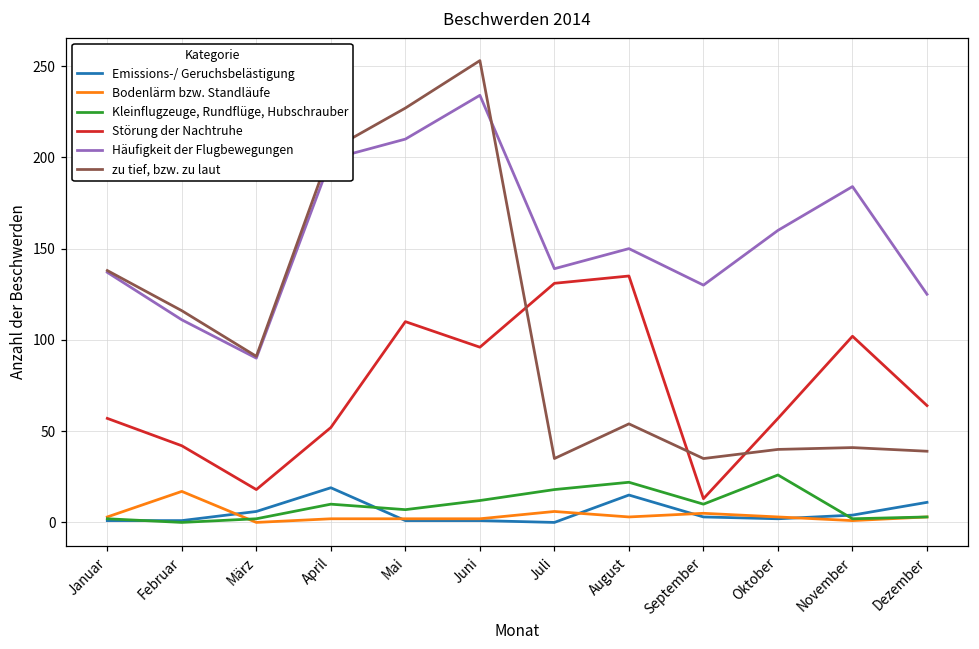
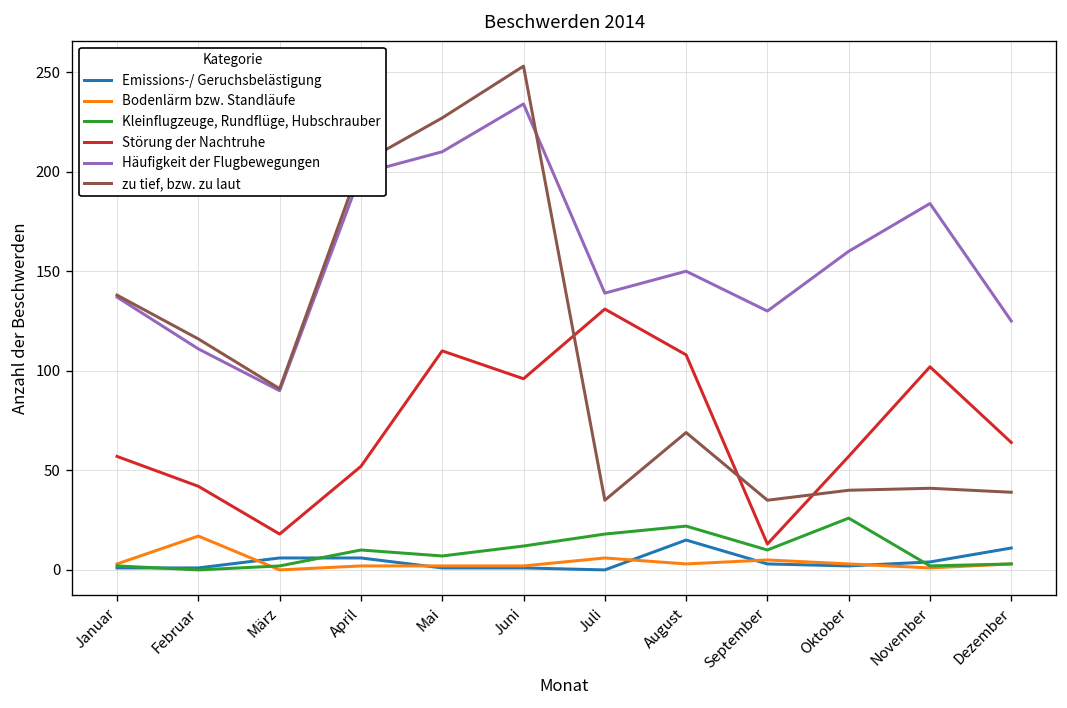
  {
    "Emissions-/ Geruchsbelästigung": {
      "März": 6,
-     "April": 19,
+     "April": 6,
      "Juli": 0,
      "August": 15,
      "September": 3,
      "November": 4,
      "Dezember": 11
    },
    "Bodenlärm bzw. Standläufe": {
      "Februar": 17,
      "März": 0,
      "April": 2,
      "Juli": 6,
      "August": 3,
      "September": 5
    },
    "Kleinflugzeuge, Rundflüge, Hubschrauber": {
      "März": 2,
      "April": 10,
      "Mai": 7,
      "Juni": 12,
      "Juli": 18,
      "August": 22,
      "September": 10,
      "Oktober": 26
    },
    "Störung der Nachtruhe": {
      "Januar": 57,
      "Februar": 42,
      "März": 18,
      "April": 52,
      "Mai": 110,
      "Juni": 96,
      "Juli": 131,
-     "August": 135,
+     "August": 108,
      "September": 13,
      "Oktober": 57,
      "November": 102,
      "Dezember": 64
    },
    "Häufigkeit der Flugbewegungen": {
      "Februar": 111,
      "Mai": 210,
      "Juni": 234,
      "Juli": 139,
      "August": 150,
      "September": 130,
      "Oktober": 160,
      "November": 184,
      "Dezember": 125
    },
    "zu tief, bzw. zu laut": {
      "Februar": 116,
      "Mai": 227,
      "Juni": 253,
      "Juli": 35,
-     "August": 54,
+     "August": 69,
      "September": 35,
      "Oktober": 40,
      "November": 41,
      "Dezember": 39
    }
  }
